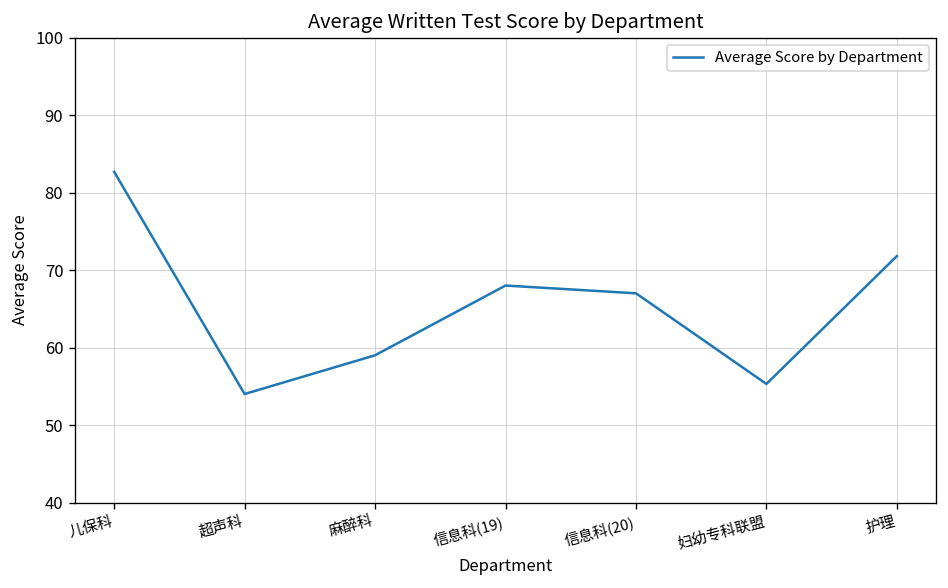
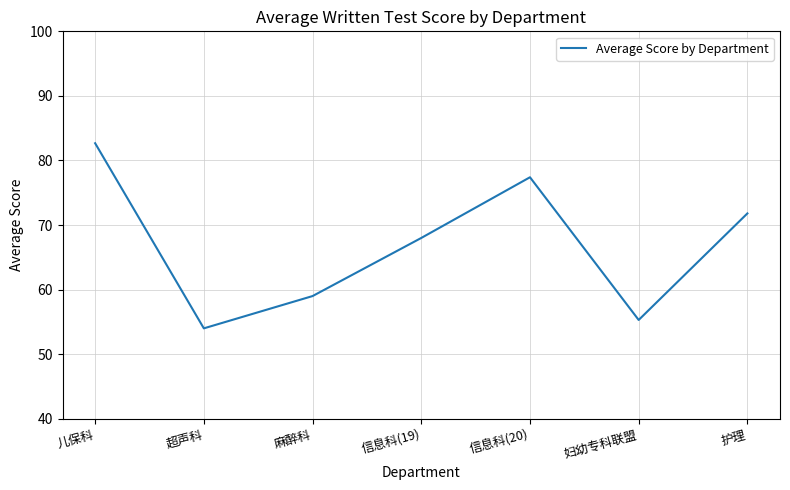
  {
    "儿保科": 83,
    "超声科": 54,
    "麻醉科": 59,
    "信息科(19)": 68,
-   "信息科(20)": 67,
+   "信息科(20)": 77,
    "妇幼专科联盟": 55,
    "护理": 72
  }
